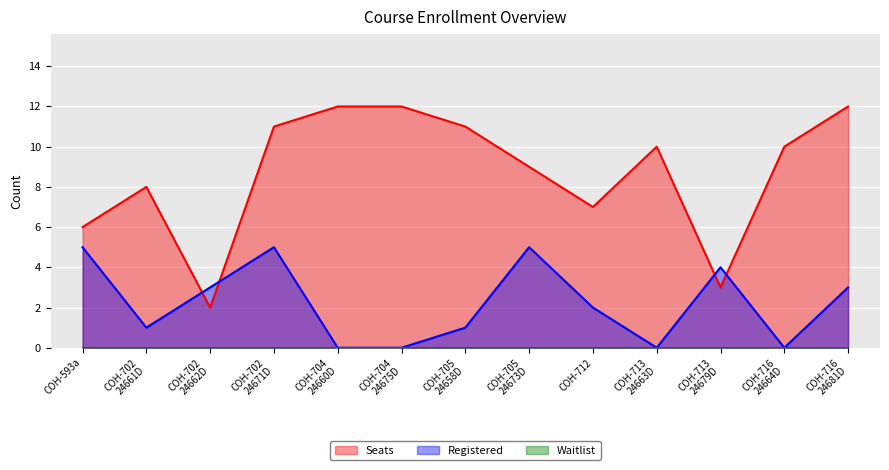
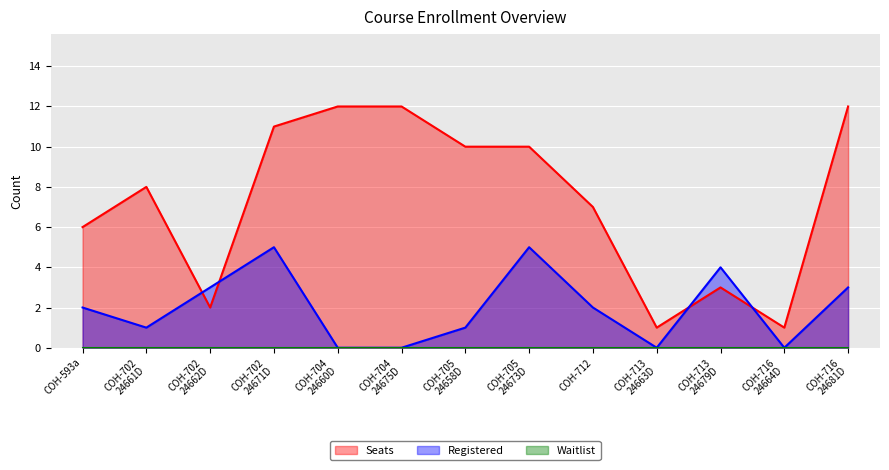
  {
    "Seats": {
      "COH-593a": 6,
      "COH-702 24661D": 8,
      "COH-702 24662D": 2,
      "COH-702 24671D": 11,
      "COH-704 24660D": 12,
      "COH-704 24675D": 12,
-     "COH-705 24658D": 11,
-     "COH-705 24673D": 9,
+     "COH-705 24658D": 10,
+     "COH-705 24673D": 10,
      "COH-712": 7,
-     "COH-713 24663D": 10,
+     "COH-713 24663D": 1,
      "COH-713 24679D": 3,
-     "COH-716 24664D": 10,
+     "COH-716 24664D": 1,
      "COH-716 24681D": 12
    },
    "Registered": {
-     "COH-593a": 5,
+     "COH-593a": 2,
      "COH-702 24661D": 1,
      "COH-702 24662D": 3,
      "COH-702 24671D": 5,
      "COH-705 24658D": 1,
      "COH-705 24673D": 5,
      "COH-712": 2,
      "COH-713 24679D": 4,
      "COH-716 24681D": 3
    },
    "Waitlist": {
      "COH-593a": 0,
      "COH-702 24661D": 0,
      "COH-702 24662D": 0,
      "COH-702 24671D": 0,
      "COH-705 24658D": 0,
      "COH-705 24673D": 0,
      "COH-712": 0,
      "COH-713 24679D": 0,
      "COH-716 24681D": 0
    }
  }
